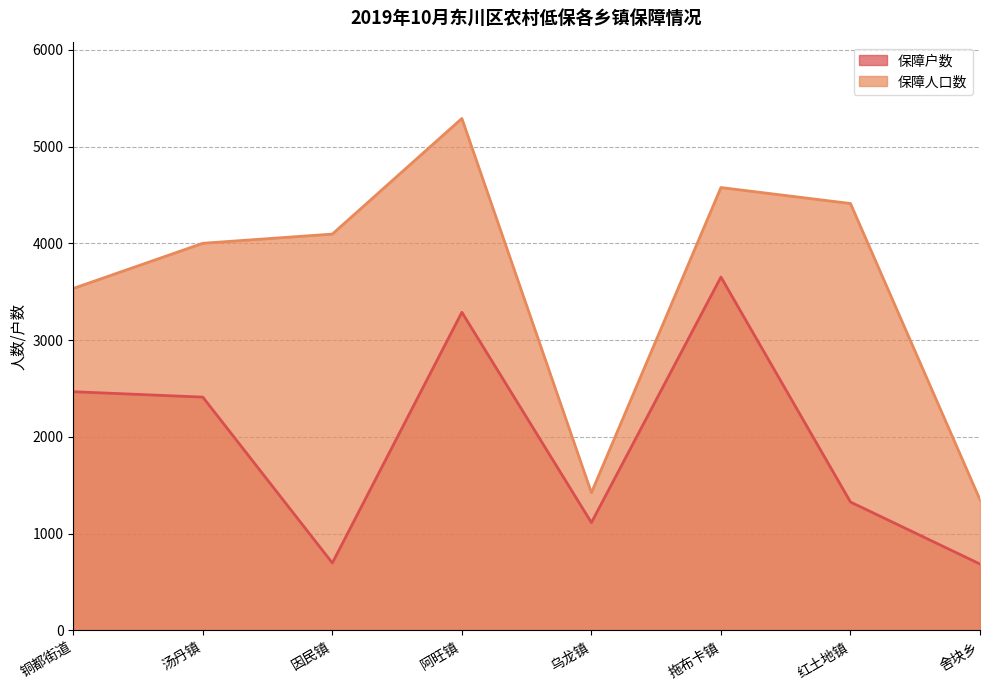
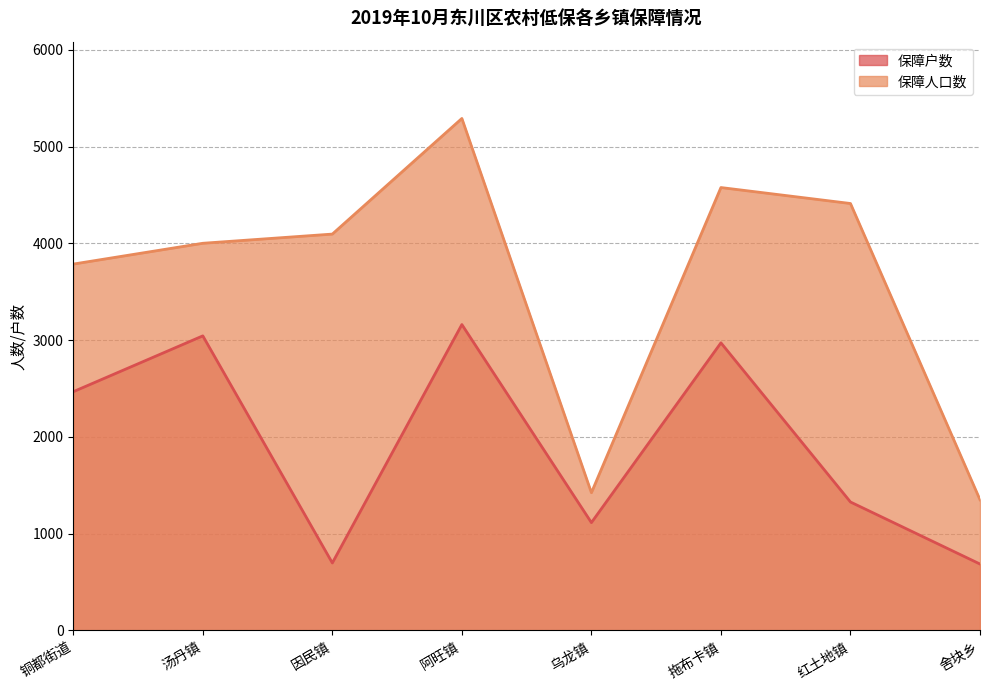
  {
    "保障户数": {
      "铜都街道": 2500,
-     "汤丹镇": 2400,
+     "汤丹镇": 3000,
      "因民镇": 700,
-     "阿旺镇": 3300,
+     "阿旺镇": 3200,
      "乌龙镇": 1100,
-     "拖布卡镇": 3700,
+     "拖布卡镇": 3000,
      "红土地镇": 1300,
      "舍块乡": 700
    },
    "保障人口数": {
-     "铜都街道": 3500,
+     "铜都街道": 3800,
      "汤丹镇": 4000,
      "因民镇": 4100,
      "阿旺镇": 5300,
      "乌龙镇": 1400,
      "拖布卡镇": 4600,
      "红土地镇": 4400,
      "舍块乡": 1400
    }
  }
